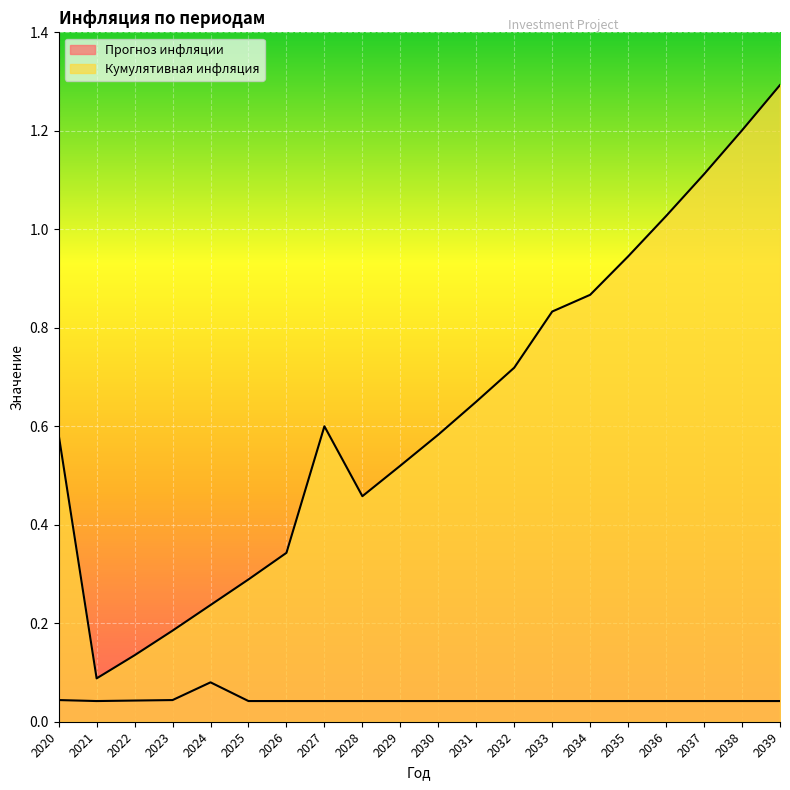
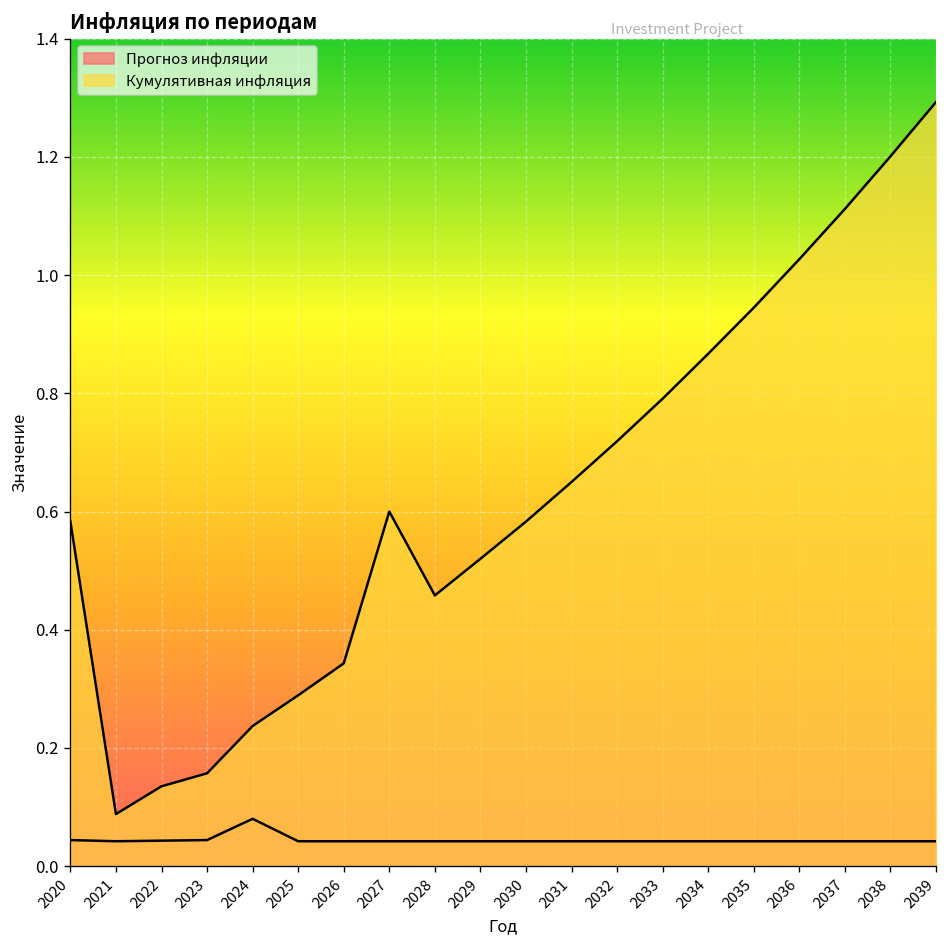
  {
    "Прогноз инфляции": {
      "2020": 0.04,
      "2021": 0.04,
      "2022": 0.04,
      "2023": 0.04,
      "2024": 0.08,
      "2025": 0.04,
      "2026": 0.04,
      "2027": 0.04,
      "2028": 0.04,
      "2029": 0.04,
      "2030": 0.04,
      "2031": 0.04,
      "2032": 0.04,
      "2033": 0.04,
      "2034": 0.04,
      "2035": 0.04,
      "2036": 0.04,
      "2037": 0.04,
      "2038": 0.04,
      "2039": 0.04
    },
    "Кумулятивная инфляция": {
      "2020": 0.58,
      "2021": 0.09,
      "2022": 0.14,
-     "2023": 0.19,
+     "2023": 0.16,
      "2024": 0.24,
      "2025": 0.29,
      "2026": 0.34,
      "2027": 0.60,
      "2028": 0.46,
      "2029": 0.52,
      "2030": 0.58,
      "2031": 0.65,
      "2032": 0.72,
-     "2033": 0.83,
+     "2033": 0.79,
      "2034": 0.87,
      "2035": 0.95,
      "2036": 1.03,
      "2037": 1.11,
      "2038": 1.20,
      "2039": 1.29
    }
  }
